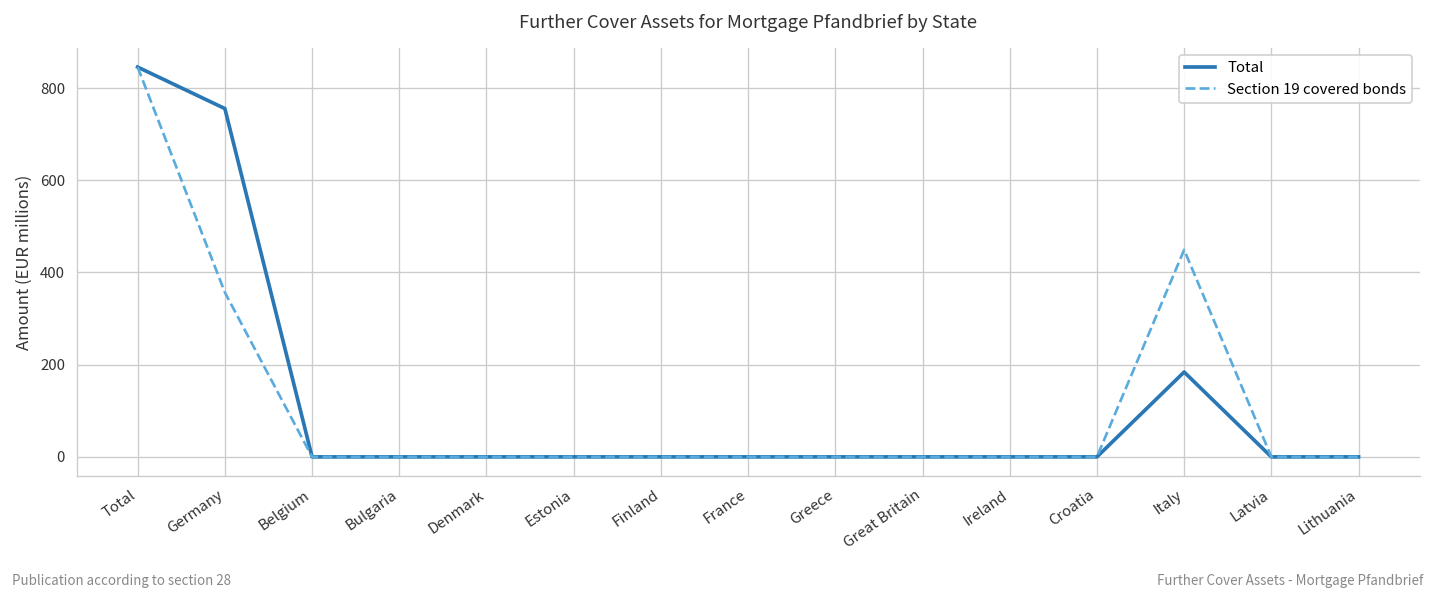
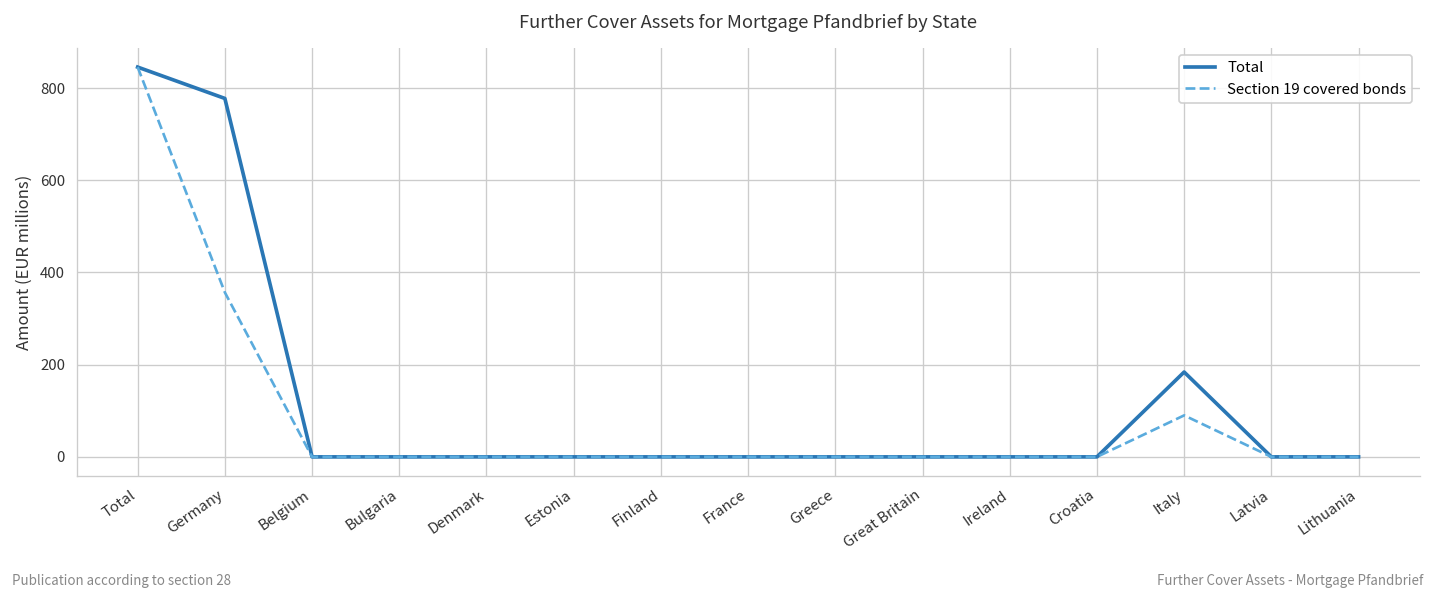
  {
    "Total": {
-     "Germany": 760,
+     "Germany": 780,
      "Italy": 180
    },
    "Section 19 covered bonds": {
      "Germany": 360,
-     "Italy": 450
+     "Italy": 90
    }
  }
